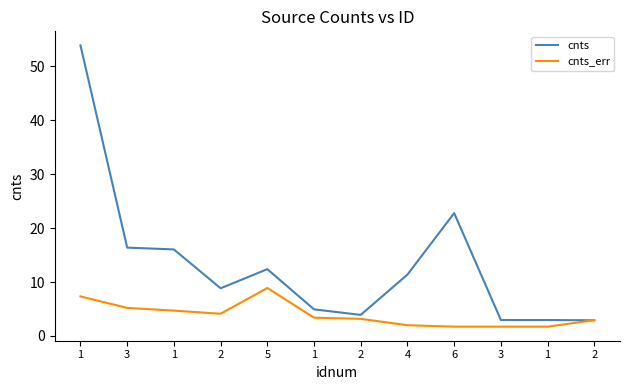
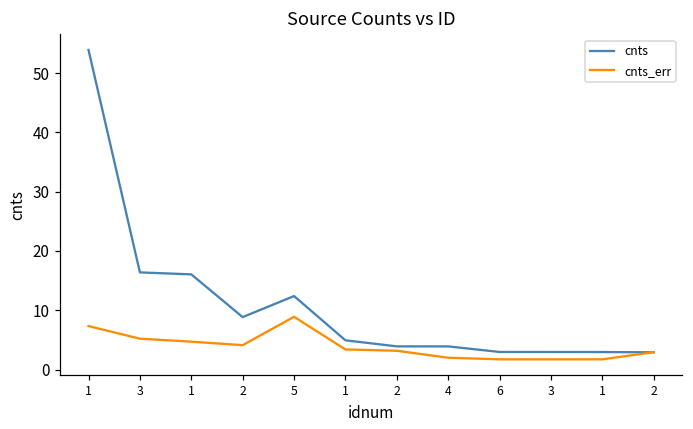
  {
    "cnts": {
      "5": 12,
-     "4": 11,
-     "6": 23
+     "4": 4,
+     "6": 3
    },
    "cnts_err": {
      "5": 9,
      "4": 2,
      "6": 2
    }
  }
